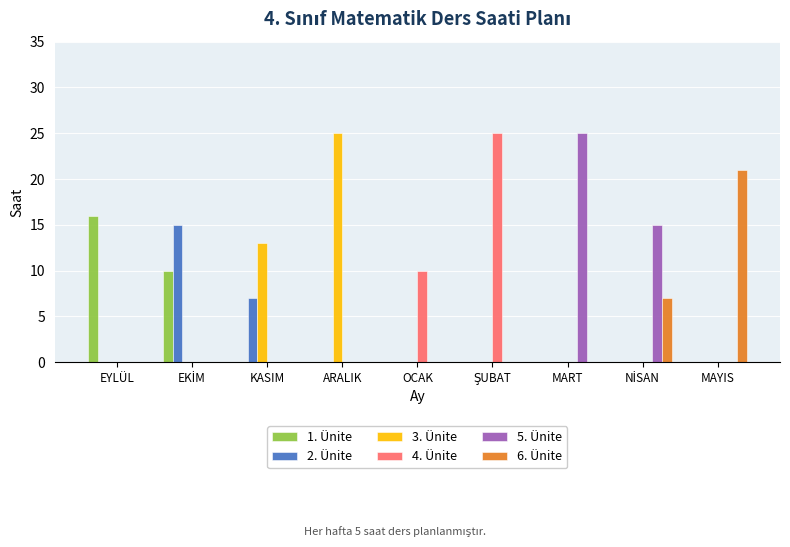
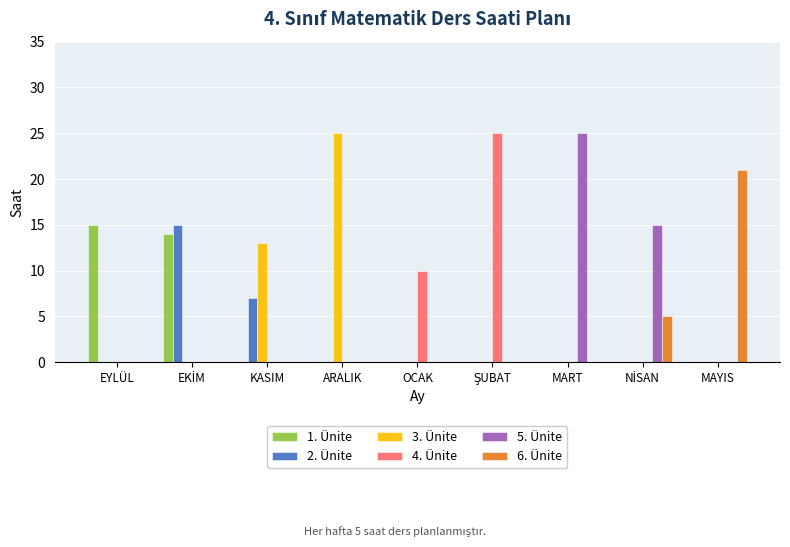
  {
    "1. Ünite": {
-     "EYLÜL": 16,
-     "EKİM": 10,
+     "EYLÜL": 15,
+     "EKİM": 14,
      "KASIM": 0,
      "ARALIK": 0,
      "OCAK": 0,
      "ŞUBAT": 0,
      "MART": 0,
      "NİSAN": 0,
      "MAYIS": 0
    },
    "2. Ünite": {
      "EYLÜL": 0,
      "EKİM": 15,
      "KASIM": 7,
      "ARALIK": 0,
      "OCAK": 0,
      "ŞUBAT": 0,
      "MART": 0,
      "NİSAN": 0,
      "MAYIS": 0
    },
    "3. Ünite": {
      "EYLÜL": 0,
      "EKİM": 0,
      "KASIM": 13,
      "ARALIK": 25,
      "OCAK": 0,
      "ŞUBAT": 0,
      "MART": 0,
      "NİSAN": 0,
      "MAYIS": 0
    },
    "4. Ünite": {
      "EYLÜL": 0,
      "EKİM": 0,
      "KASIM": 0,
      "ARALIK": 0,
      "OCAK": 10,
      "ŞUBAT": 25,
      "MART": 0,
      "NİSAN": 0,
      "MAYIS": 0
    },
    "5. Ünite": {
      "EYLÜL": 0,
      "EKİM": 0,
      "KASIM": 0,
      "ARALIK": 0,
      "OCAK": 0,
      "ŞUBAT": 0,
      "MART": 25,
      "NİSAN": 15,
      "MAYIS": 0
    },
    "6. Ünite": {
      "EYLÜL": 0,
      "EKİM": 0,
      "KASIM": 0,
      "ARALIK": 0,
      "OCAK": 0,
      "ŞUBAT": 0,
      "MART": 0,
-     "NİSAN": 7,
+     "NİSAN": 5,
      "MAYIS": 21
    }
  }
